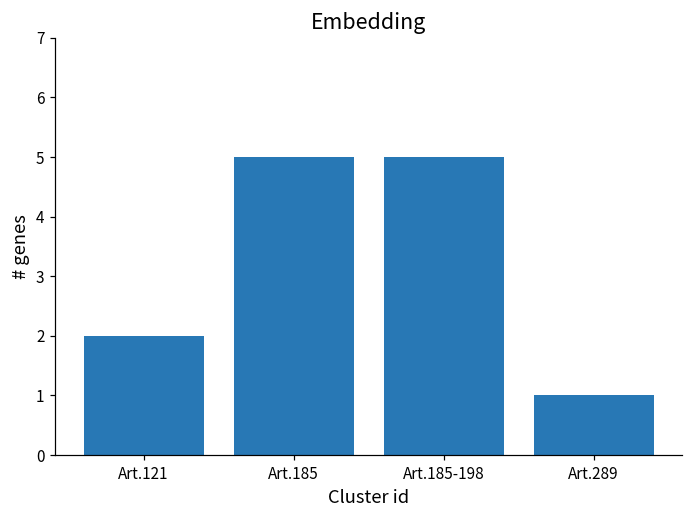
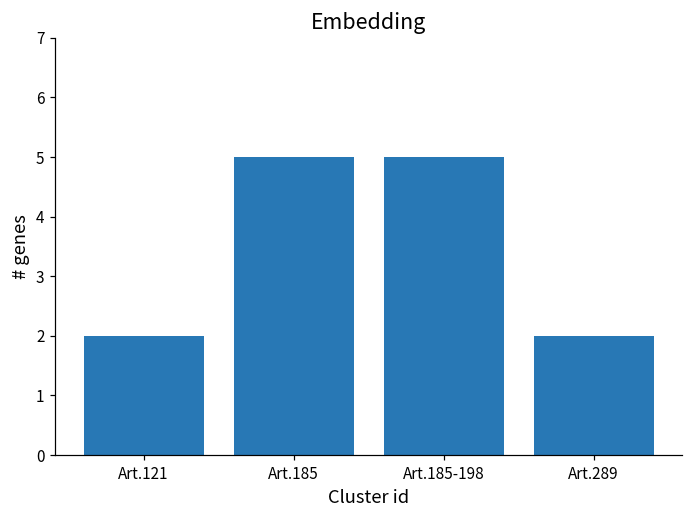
  {
    "Art.121": 2,
    "Art.185": 5,
    "Art.185-198": 5,
-   "Art.289": 1
+   "Art.289": 2
  }
